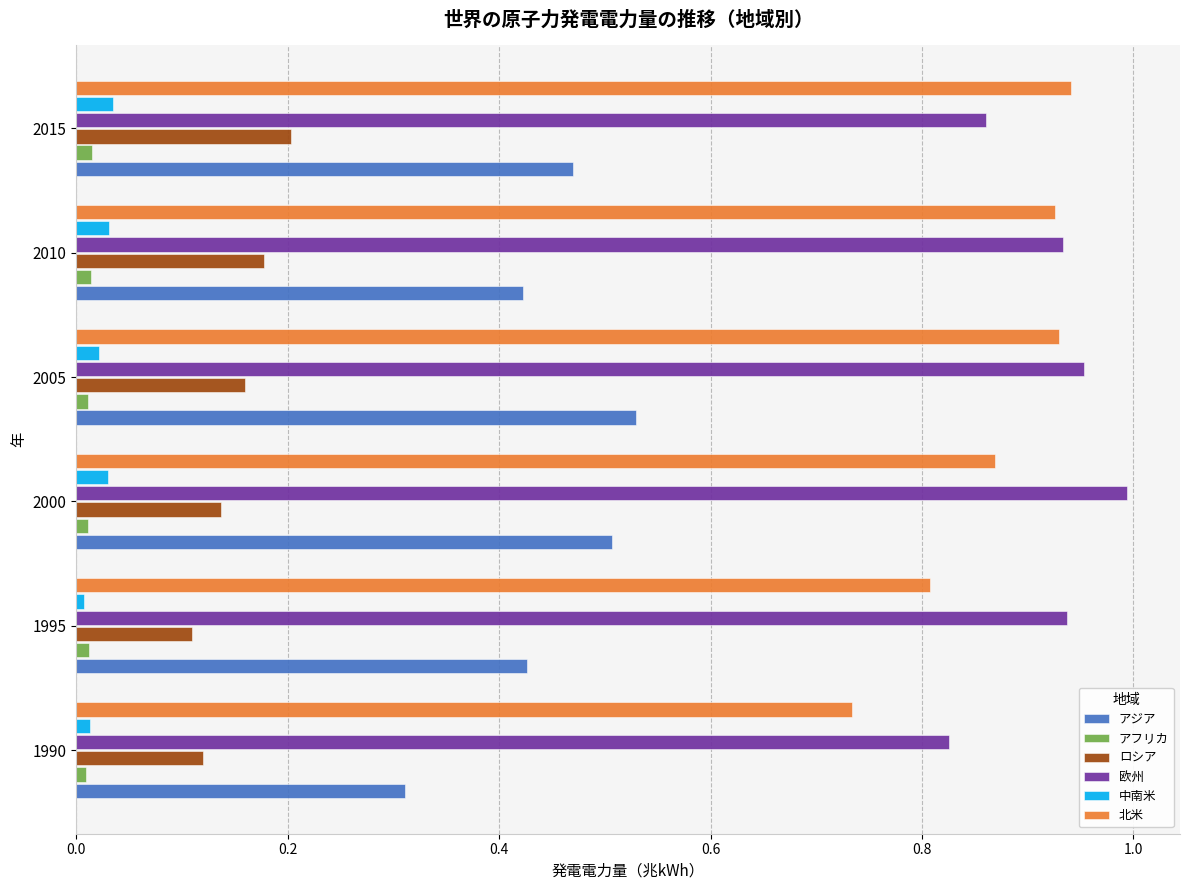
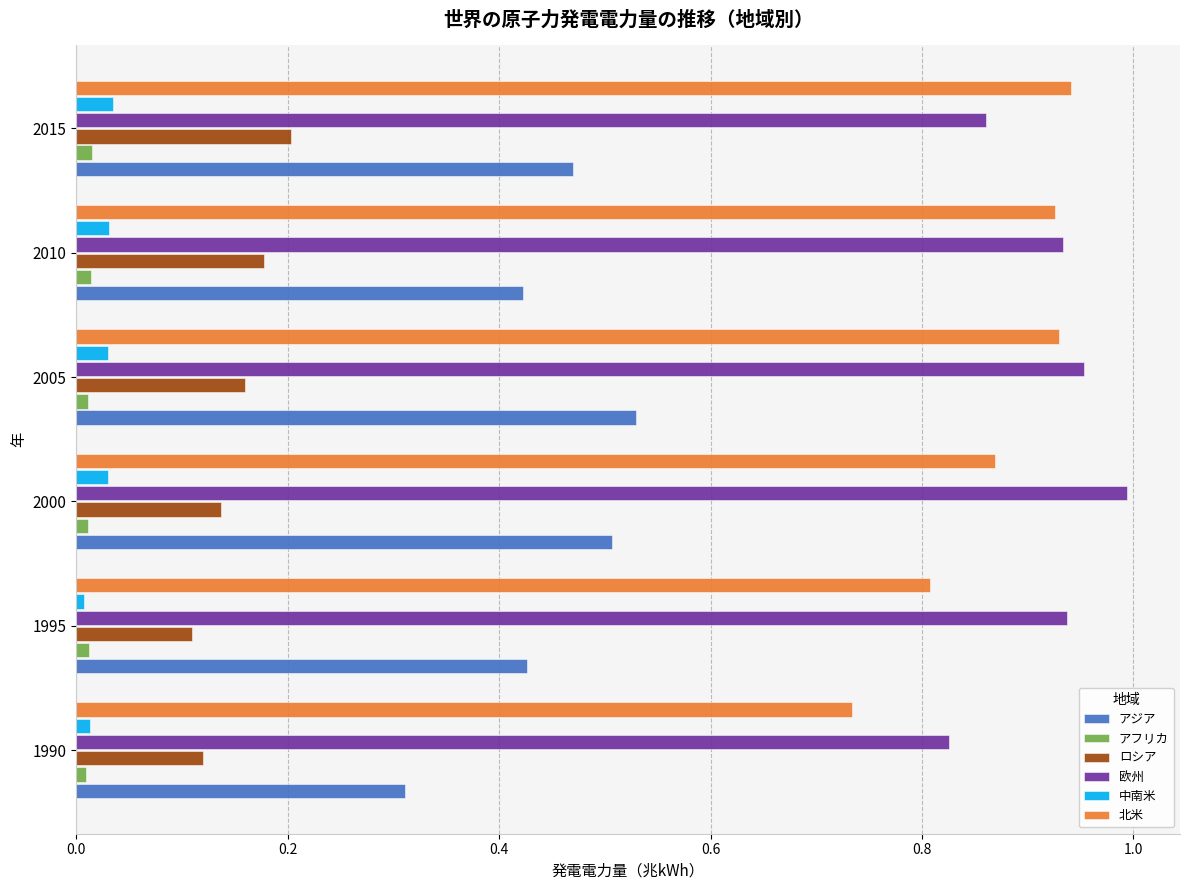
  {
    "アジア": {
      "2015": 0.470,
      "2010": 0.423,
      "2005": 0.529,
      "2000": 0.507,
      "1995": 0.427,
      "1990": 0.311
    },
    "アフリカ": {
      "2015": 0.015,
      "2010": 0.014,
      "2005": 0.011,
      "2000": 0.011,
      "1995": 0.012,
      "1990": 0.009
    },
    "ロシア": {
      "2015": 0.203,
      "2010": 0.178,
      "2005": 0.160,
      "2000": 0.137,
      "1995": 0.109,
      "1990": 0.120
    },
    "欧州": {
      "2015": 0.861,
      "2010": 0.933,
      "2005": 0.953,
      "2000": 0.994,
      "1995": 0.937,
      "1990": 0.826
    },
    "中南米": {
      "2015": 0.035,
      "2010": 0.031,
-     "2005": 0.022,
+     "2005": 0.030,
      "2000": 0.030,
      "1995": 0.007,
      "1990": 0.013
    },
    "北米": {
      "2015": 0.941,
      "2010": 0.925,
      "2005": 0.930,
      "2000": 0.869,
      "1995": 0.808,
      "1990": 0.734
    }
  }
